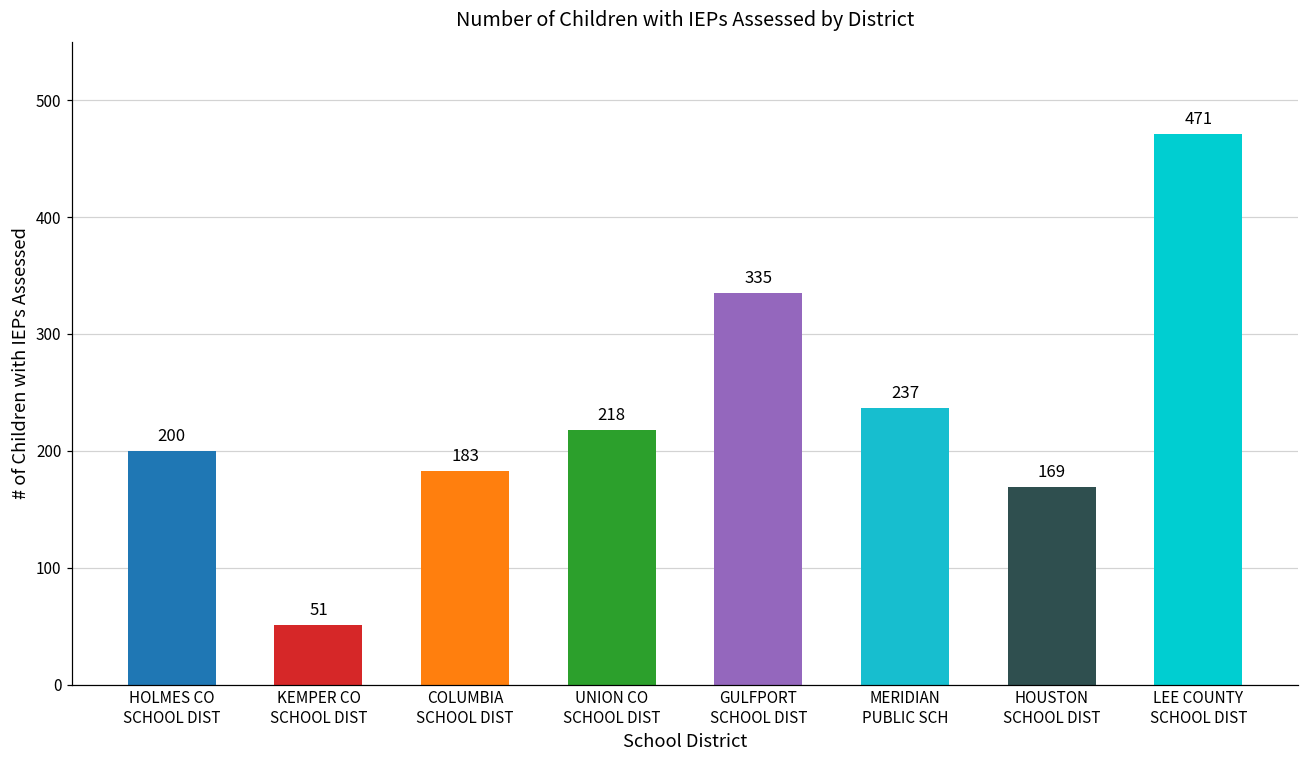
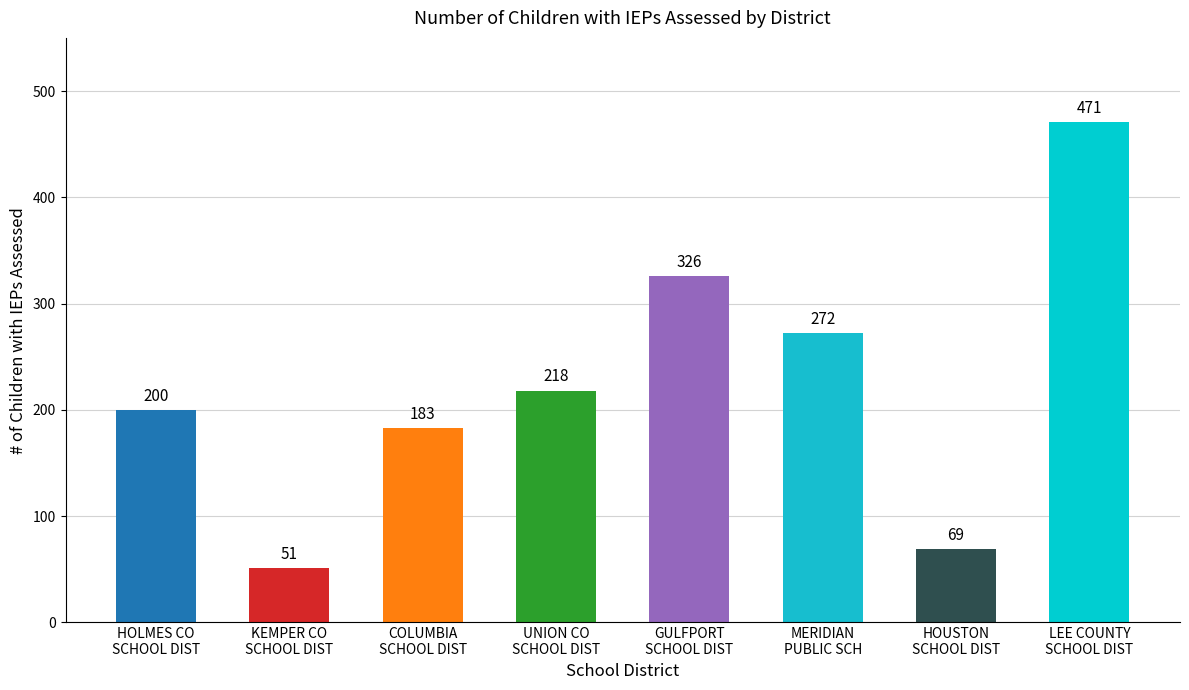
  {
    "HOLMES CO SCHOOL DIST": 200,
    "KEMPER CO SCHOOL DIST": 51,
    "COLUMBIA SCHOOL DIST": 183,
    "UNION CO SCHOOL DIST": 218,
-   "GULFPORT SCHOOL DIST": 335,
-   "MERIDIAN PUBLIC SCH": 237,
-   "HOUSTON SCHOOL DIST": 169,
+   "GULFPORT SCHOOL DIST": 326,
+   "MERIDIAN PUBLIC SCH": 272,
+   "HOUSTON SCHOOL DIST": 69,
    "LEE COUNTY SCHOOL DIST": 471
  }
